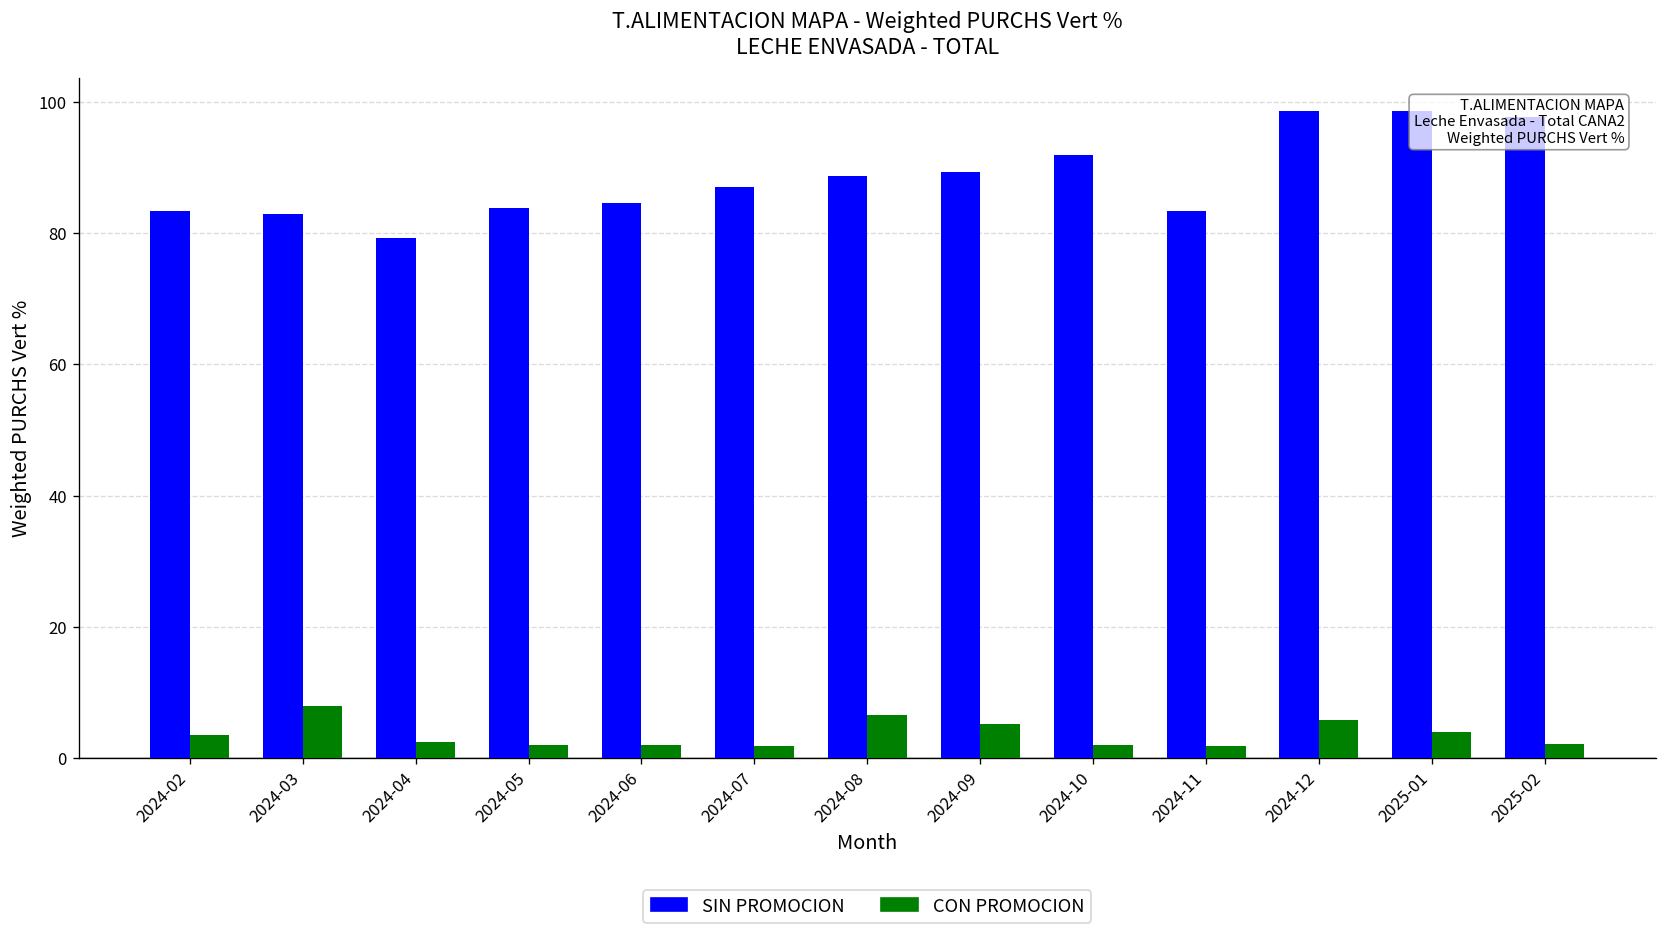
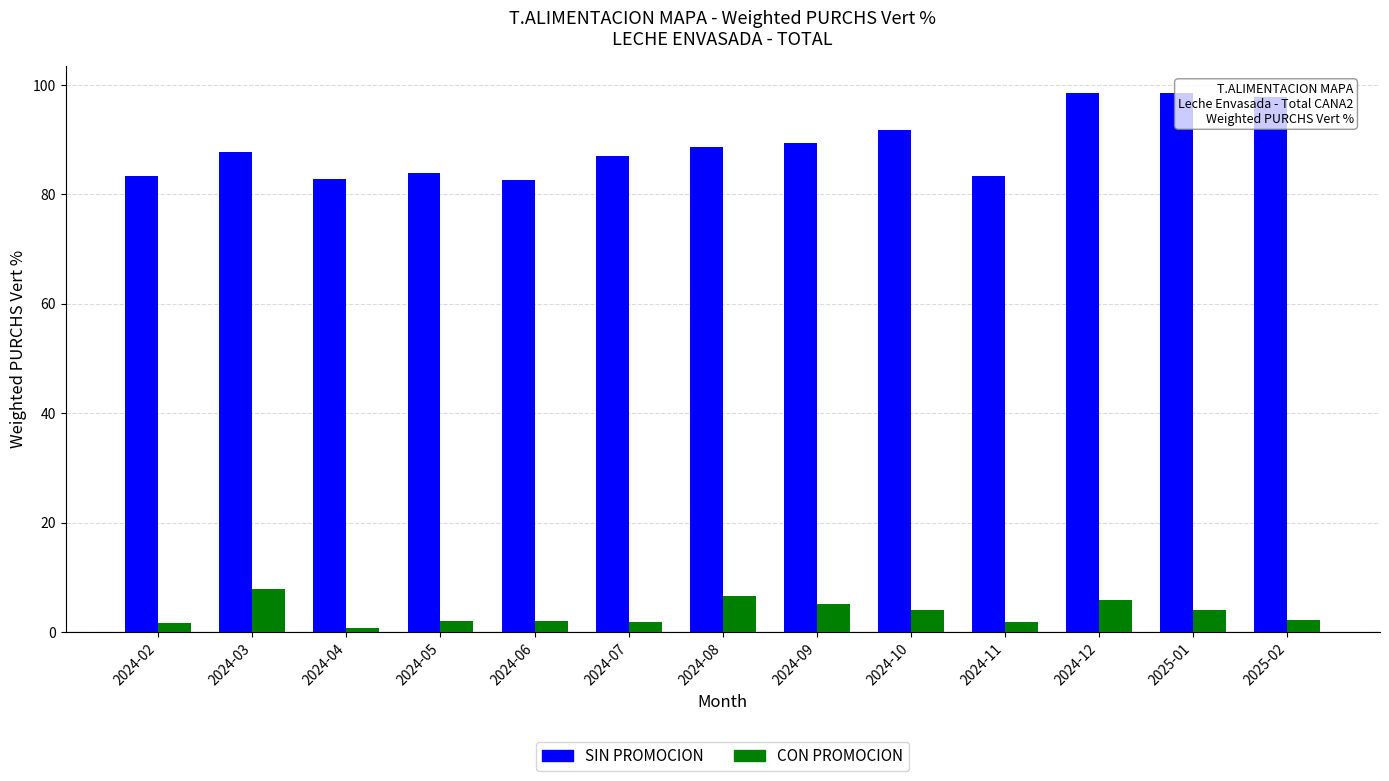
  {
    "SIN PROMOCION": {
      "2024-02": 83,
-     "2024-03": 83,
-     "2024-04": 79,
+     "2024-03": 88,
+     "2024-04": 83,
      "2024-05": 84,
-     "2024-06": 85,
+     "2024-06": 83,
      "2024-07": 87,
      "2024-08": 89,
      "2024-09": 89,
      "2024-10": 92,
      "2024-11": 83,
      "2024-12": 99
    },
    "CON PROMOCION": {
-     "2024-02": 4,
+     "2024-02": 2,
      "2024-03": 8,
-     "2024-04": 2,
+     "2024-04": 1,
      "2024-05": 2,
      "2024-06": 2,
      "2024-07": 2,
      "2024-08": 7,
      "2024-09": 5,
-     "2024-10": 2,
+     "2024-10": 4,
      "2024-11": 2,
      "2024-12": 6,
      "2025-01": 4,
      "2025-02": 2
    }
  }
